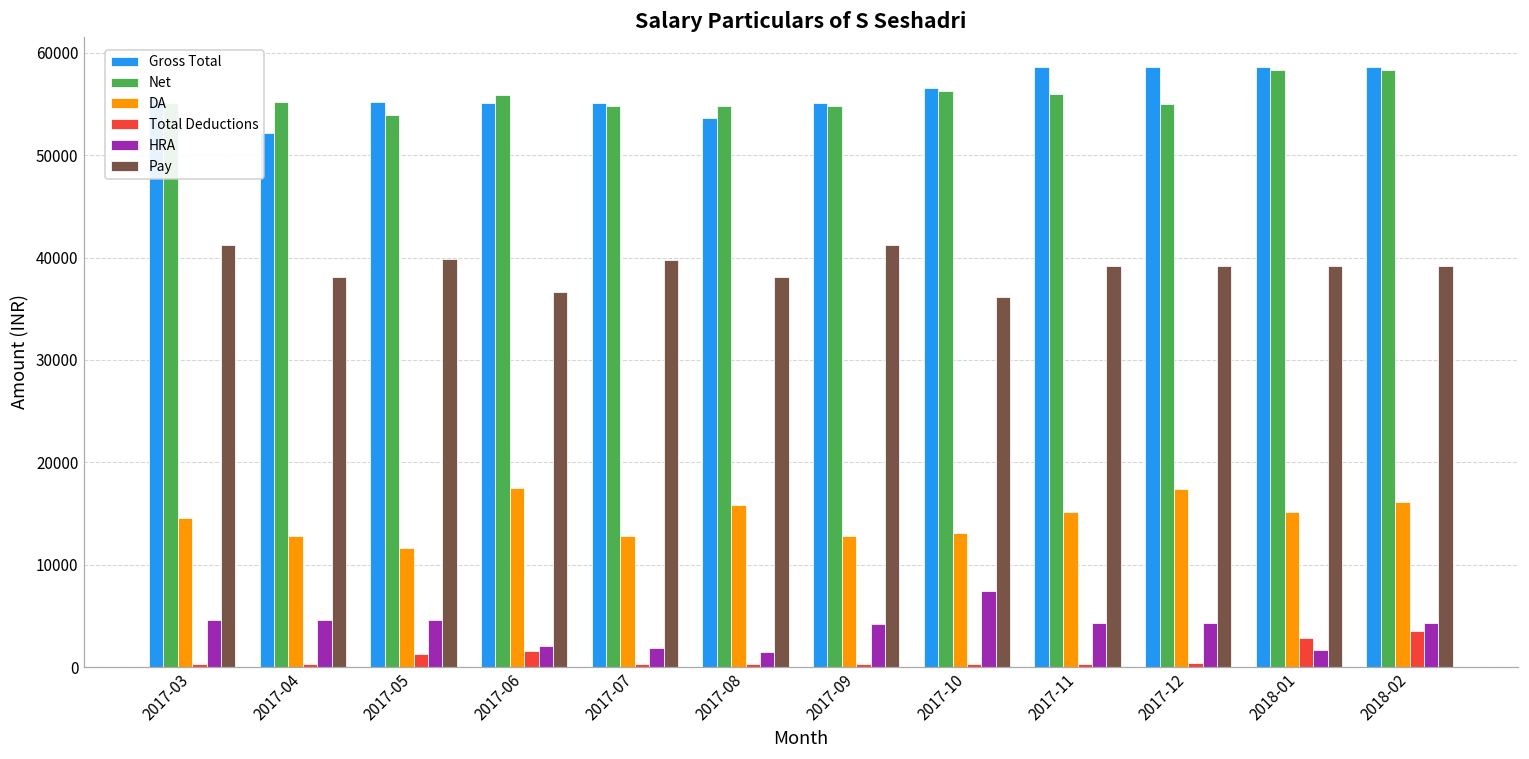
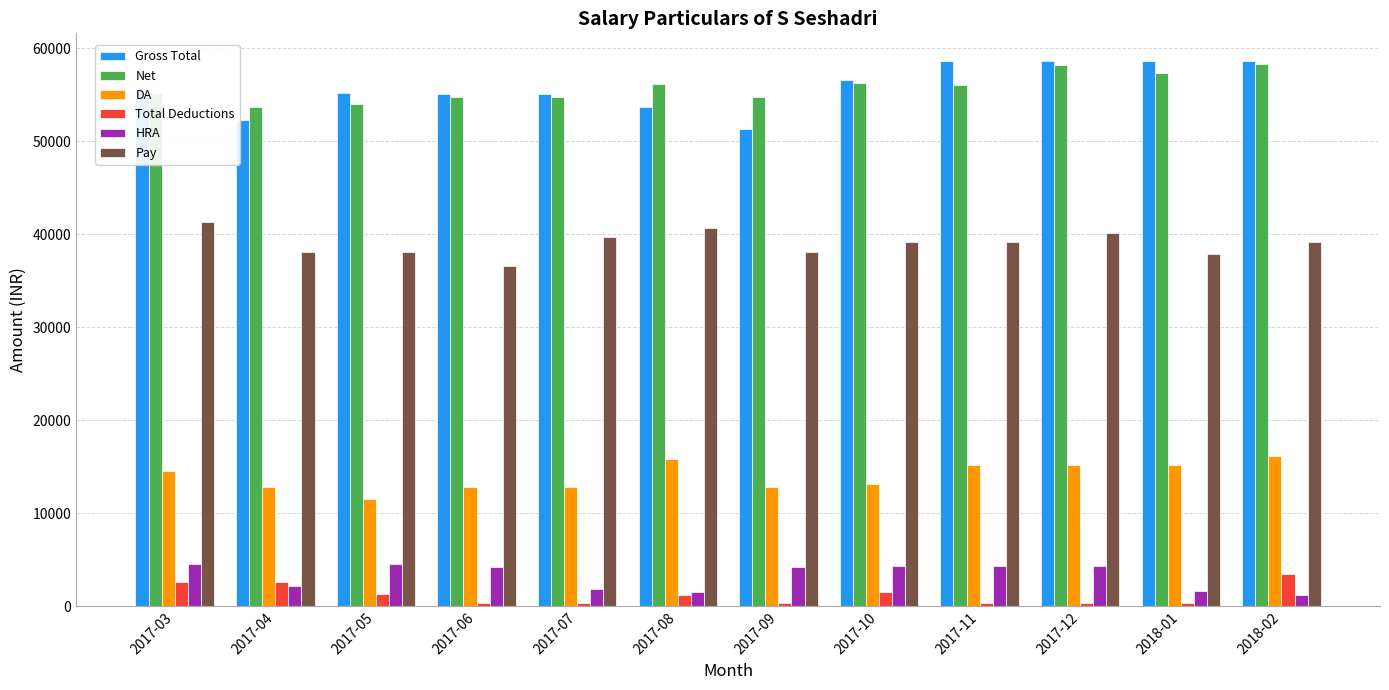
  {
    "Gross Total": {
      "2017-04": 52000,
      "2017-05": 55000,
      "2017-06": 55000,
      "2017-07": 55000,
      "2017-08": 54000,
-     "2017-09": 55000,
+     "2017-09": 51000,
      "2017-10": 57000,
      "2017-11": 59000,
      "2017-12": 59000,
      "2018-01": 59000,
      "2018-02": 59000
    },
    "Net": {
-     "2017-04": 55000,
+     "2017-04": 54000,
      "2017-05": 54000,
-     "2017-06": 56000,
+     "2017-06": 55000,
      "2017-07": 55000,
-     "2017-08": 55000,
+     "2017-08": 56000,
      "2017-09": 55000,
      "2017-10": 56000,
      "2017-11": 56000,
-     "2017-12": 55000,
-     "2018-01": 58000,
+     "2017-12": 58000,
+     "2018-01": 57000,
      "2018-02": 58000
    },
    "DA": {
      "2017-03": 15000,
      "2017-04": 13000,
      "2017-05": 12000,
-     "2017-06": 18000,
+     "2017-06": 13000,
      "2017-07": 13000,
      "2017-08": 16000,
      "2017-09": 13000,
      "2017-10": 13000,
      "2017-11": 15000,
-     "2017-12": 17000,
+     "2017-12": 15000,
      "2018-01": 15000,
      "2018-02": 16000
    },
    "Total Deductions": {
-     "2017-03": 0,
-     "2017-04": 0,
+     "2017-03": 3000,
+     "2017-04": 3000,
      "2017-05": 1000,
-     "2017-06": 2000,
+     "2017-06": 0,
      "2017-07": 0,
-     "2017-08": 0,
+     "2017-08": 1000,
      "2017-09": 0,
-     "2017-10": 0,
+     "2017-10": 2000,
      "2017-11": 0,
      "2017-12": 0,
-     "2018-01": 3000,
+     "2018-01": 0,
      "2018-02": 4000
    },
    "HRA": {
      "2017-03": 5000,
-     "2017-04": 5000,
+     "2017-04": 2000,
      "2017-05": 5000,
-     "2017-06": 2000,
+     "2017-06": 4000,
      "2017-07": 2000,
      "2017-08": 2000,
      "2017-09": 4000,
-     "2017-10": 7000,
+     "2017-10": 4000,
      "2017-11": 4000,
      "2017-12": 4000,
      "2018-01": 2000,
-     "2018-02": 4000
+     "2018-02": 1000
    },
    "Pay": {
      "2017-03": 41000,
      "2017-04": 38000,
-     "2017-05": 40000,
+     "2017-05": 38000,
      "2017-06": 37000,
      "2017-07": 40000,
-     "2017-08": 38000,
-     "2017-09": 41000,
-     "2017-10": 36000,
+     "2017-08": 41000,
+     "2017-09": 38000,
+     "2017-10": 39000,
      "2017-11": 39000,
-     "2017-12": 39000,
-     "2018-01": 39000,
+     "2017-12": 40000,
+     "2018-01": 38000,
      "2018-02": 39000
    }
  }
